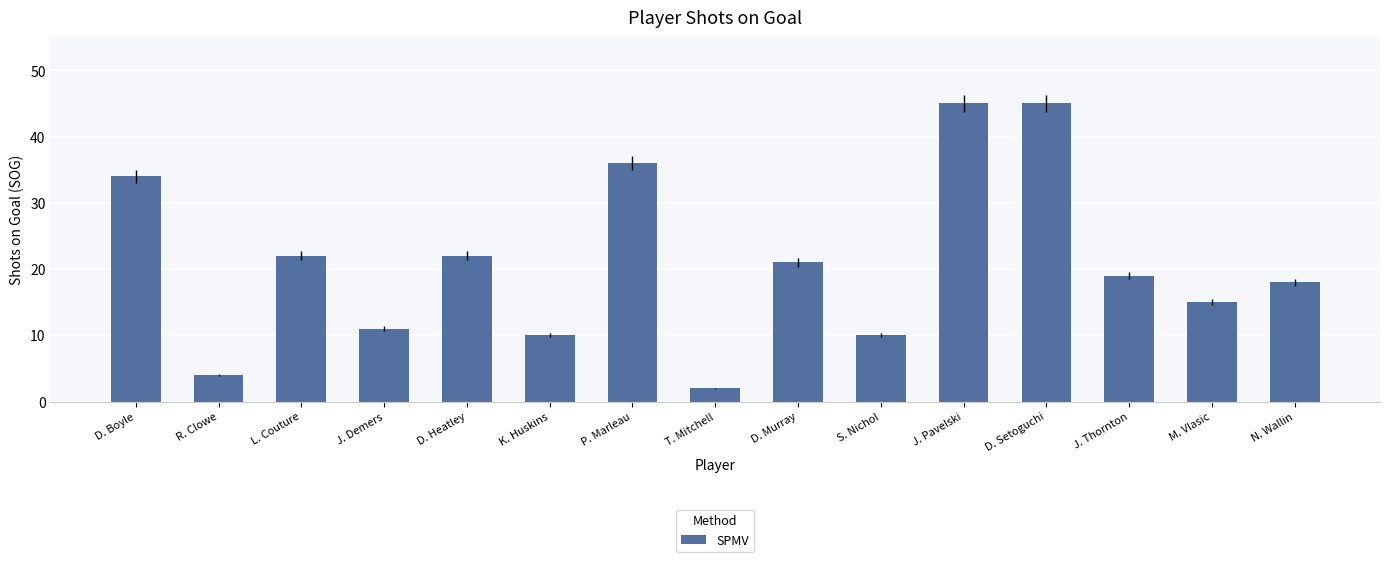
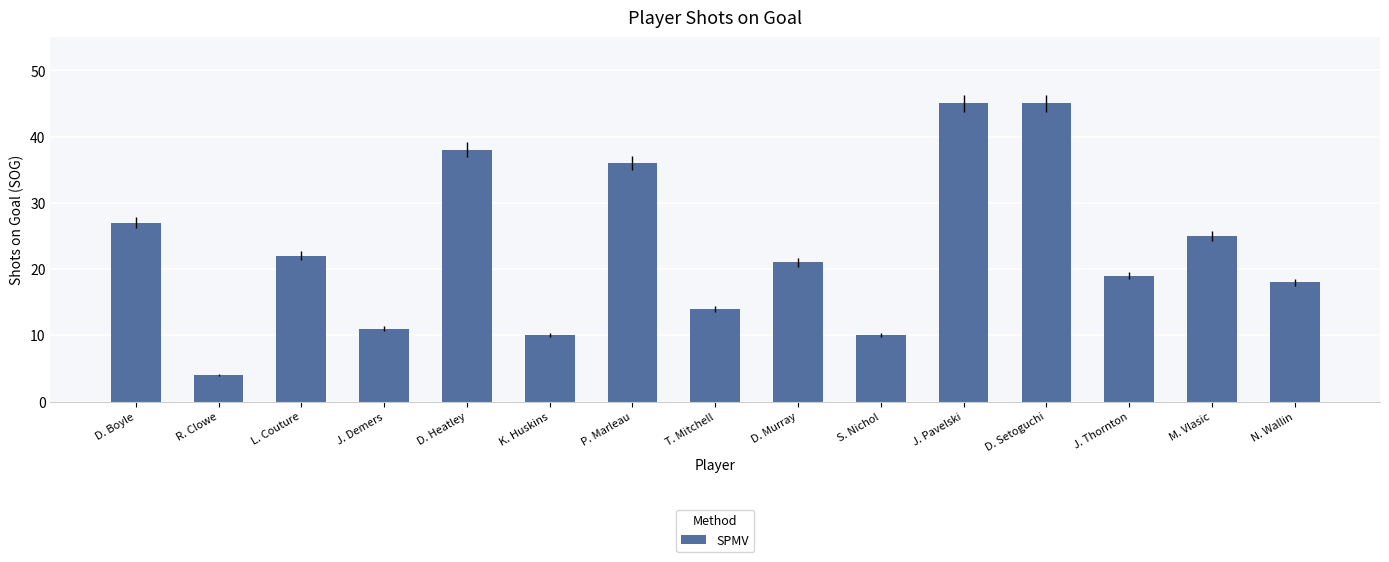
  {
-   "D. Boyle": 34,
+   "D. Boyle": 27,
    "R. Clowe": 4,
    "L. Couture": 22,
    "J. Demers": 11,
-   "D. Heatley": 22,
+   "D. Heatley": 38,
    "K. Huskins": 10,
    "P. Marleau": 36,
-   "T. Mitchell": 2,
+   "T. Mitchell": 14,
    "D. Murray": 21,
    "S. Nichol": 10,
    "J. Pavelski": 45,
    "D. Setoguchi": 45,
    "J. Thornton": 19,
-   "M. Vlasic": 15,
+   "M. Vlasic": 25,
    "N. Wallin": 18
  }
